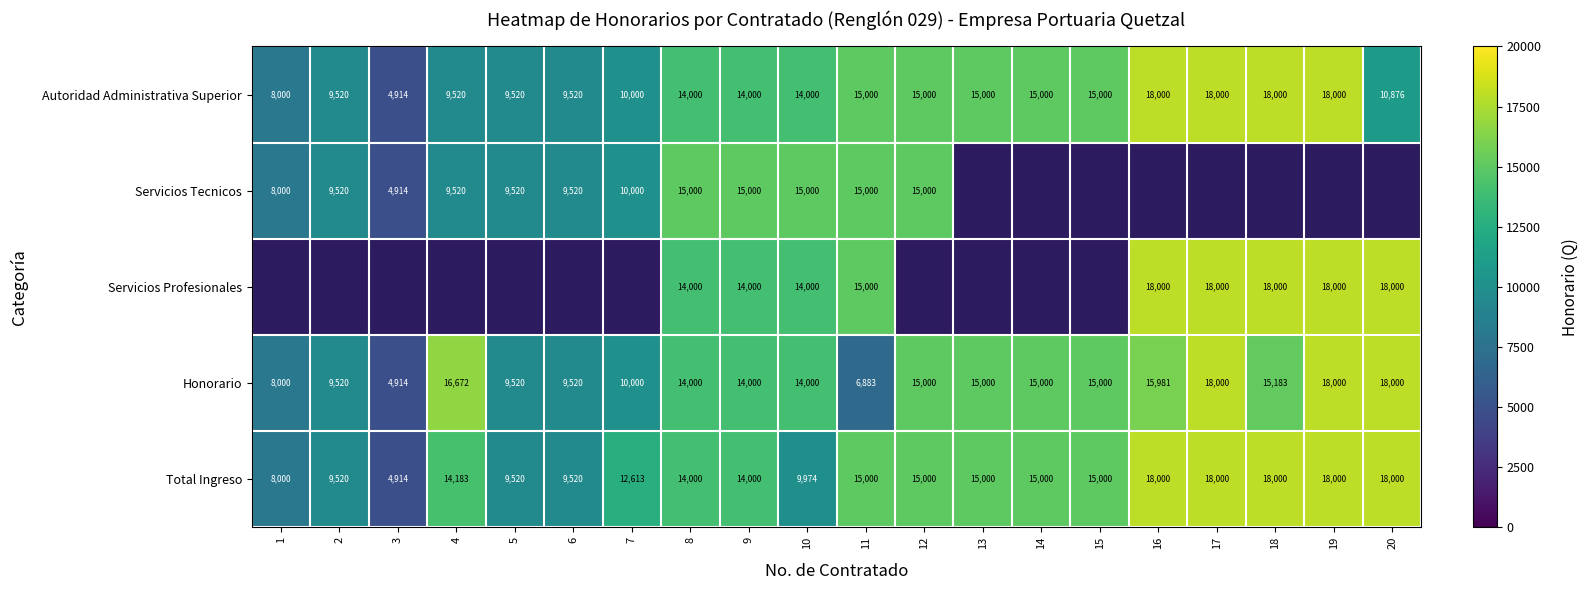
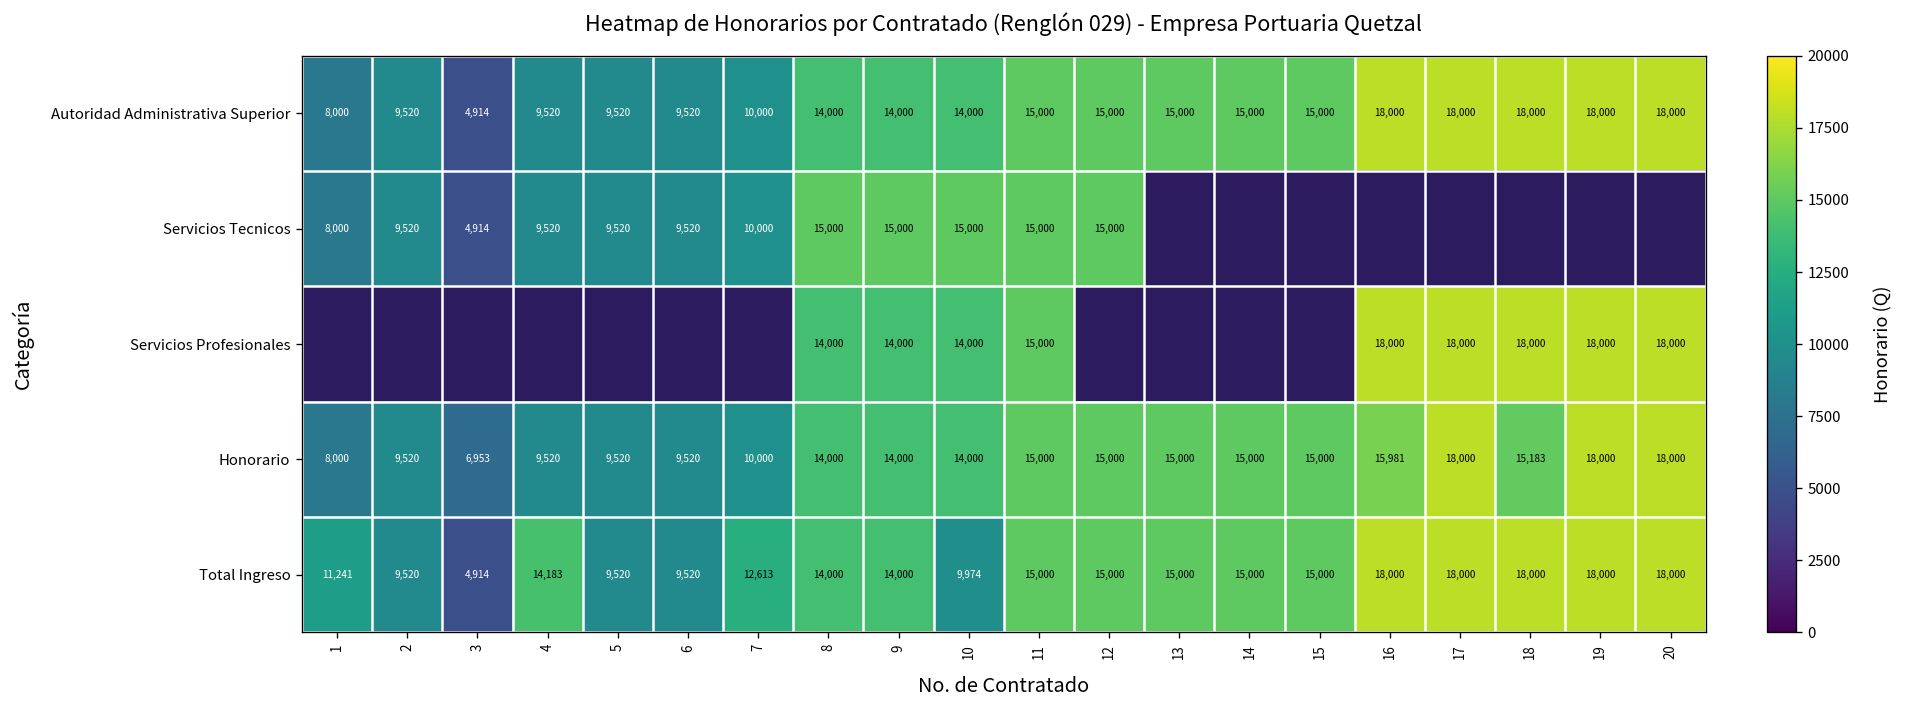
  {
    "Autoridad Administrativa Superior": {
      "1": "8,000",
      "2": "9,520",
      "3": "4,914",
      "4": "9,520",
      "5": "9,520",
      "6": "9,520",
      "7": "10,000",
      "8": "14,000",
      "9": "14,000",
      "10": "14,000",
      "11": "15,000",
      "12": "15,000",
      "13": "15,000",
      "14": "15,000",
      "15": "15,000",
      "16": "18,000",
      "17": "18,000",
      "18": "18,000",
      "19": "18,000",
-     "20": "10,876"
+     "20": "18,000"
    },
    "Servicios Tecnicos": {
      "1": "8,000",
      "2": "9,520",
      "3": "4,914",
      "4": "9,520",
      "5": "9,520",
      "6": "9,520",
      "7": "10,000",
      "8": "15,000",
      "9": "15,000",
      "10": "15,000",
      "11": "15,000",
      "12": "15,000"
    },
    "Servicios Profesionales": {
      "8": "14,000",
      "9": "14,000",
      "10": "14,000",
      "11": "15,000",
      "16": "18,000",
      "17": "18,000",
      "18": "18,000",
      "19": "18,000",
      "20": "18,000"
    },
    "Honorario": {
      "1": "8,000",
      "2": "9,520",
-     "3": "4,914",
-     "4": "16,672",
+     "3": "6,953",
+     "4": "9,520",
      "5": "9,520",
      "6": "9,520",
      "7": "10,000",
      "8": "14,000",
      "9": "14,000",
      "10": "14,000",
-     "11": "6,883",
+     "11": "15,000",
      "12": "15,000",
      "13": "15,000",
      "14": "15,000",
      "15": "15,000",
      "16": "15,981",
      "17": "18,000",
      "18": "15,183",
      "19": "18,000",
      "20": "18,000"
    },
    "Total Ingreso": {
-     "1": "8,000",
+     "1": "11,241",
      "2": "9,520",
      "3": "4,914",
      "4": "14,183",
      "5": "9,520",
      "6": "9,520",
      "7": "12,613",
      "8": "14,000",
      "9": "14,000",
      "10": "9,974",
      "11": "15,000",
      "12": "15,000",
      "13": "15,000",
      "14": "15,000",
      "15": "15,000",
      "16": "18,000",
      "17": "18,000",
      "18": "18,000",
      "19": "18,000",
      "20": "18,000"
    }
  }
